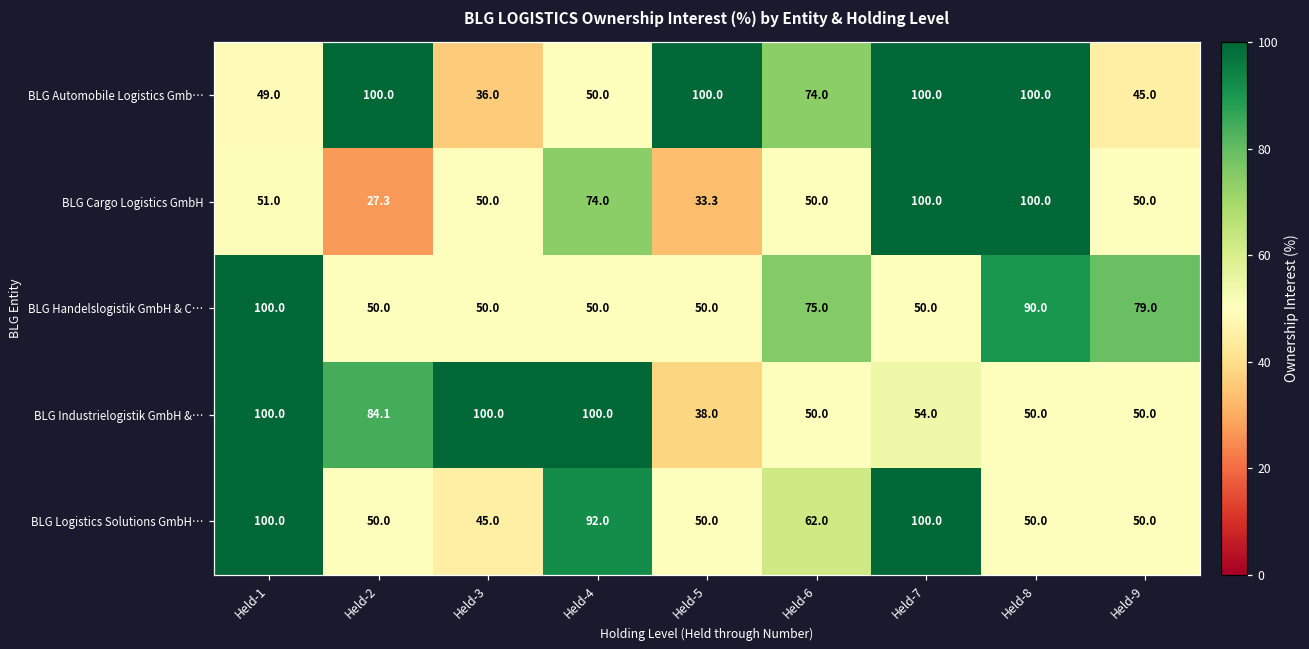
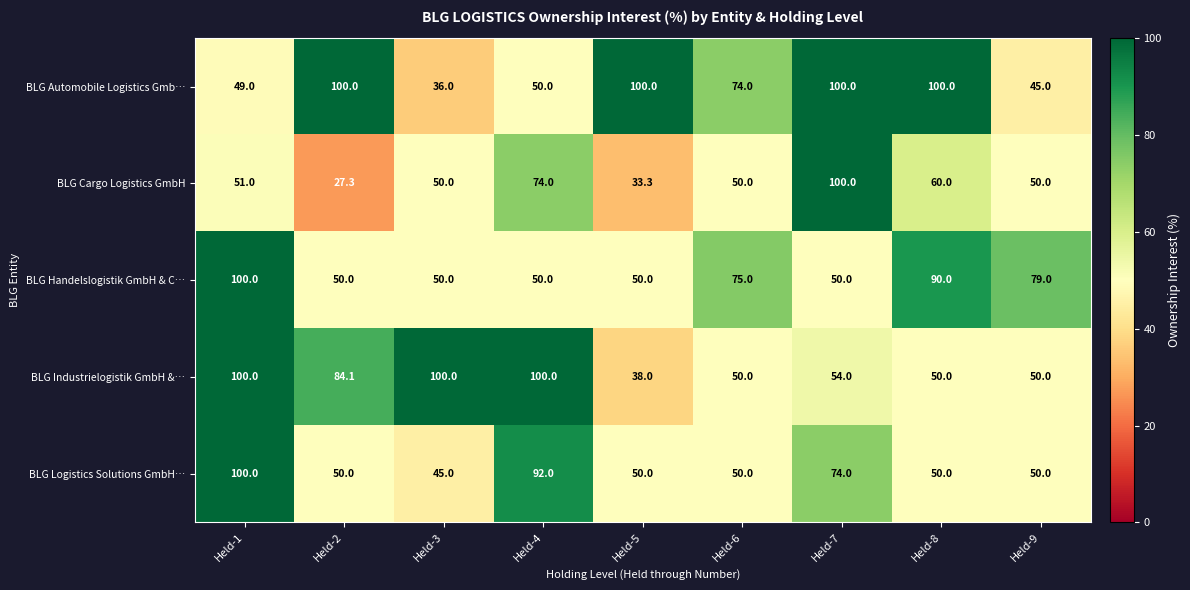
  {
    "BLG Automobile Logistics Gmb…": {
      "Held-1": 49.0,
      "Held-2": 100.0,
      "Held-3": 36.0,
      "Held-4": 50.0,
      "Held-5": 100.0,
      "Held-6": 74.0,
      "Held-7": 100.0,
      "Held-8": 100.0,
      "Held-9": 45.0
    },
    "BLG Cargo Logistics GmbH": {
      "Held-1": 51.0,
      "Held-2": 27.3,
      "Held-3": 50.0,
      "Held-4": 74.0,
      "Held-5": 33.3,
      "Held-6": 50.0,
      "Held-7": 100.0,
-     "Held-8": 100.0,
+     "Held-8": 60.0,
      "Held-9": 50.0
    },
    "BLG Handelslogistik GmbH & C…": {
      "Held-1": 100.0,
      "Held-2": 50.0,
      "Held-3": 50.0,
      "Held-4": 50.0,
      "Held-5": 50.0,
      "Held-6": 75.0,
      "Held-7": 50.0,
      "Held-8": 90.0,
      "Held-9": 79.0
    },
    "BLG Industrielogistik GmbH &…": {
      "Held-1": 100.0,
      "Held-2": 84.1,
      "Held-3": 100.0,
      "Held-4": 100.0,
      "Held-5": 38.0,
      "Held-6": 50.0,
      "Held-7": 54.0,
      "Held-8": 50.0,
      "Held-9": 50.0
    },
    "BLG Logistics Solutions GmbH…": {
      "Held-1": 100.0,
      "Held-2": 50.0,
      "Held-3": 45.0,
      "Held-4": 92.0,
      "Held-5": 50.0,
-     "Held-6": 62.0,
-     "Held-7": 100.0,
+     "Held-6": 50.0,
+     "Held-7": 74.0,
      "Held-8": 50.0,
      "Held-9": 50.0
    }
  }
